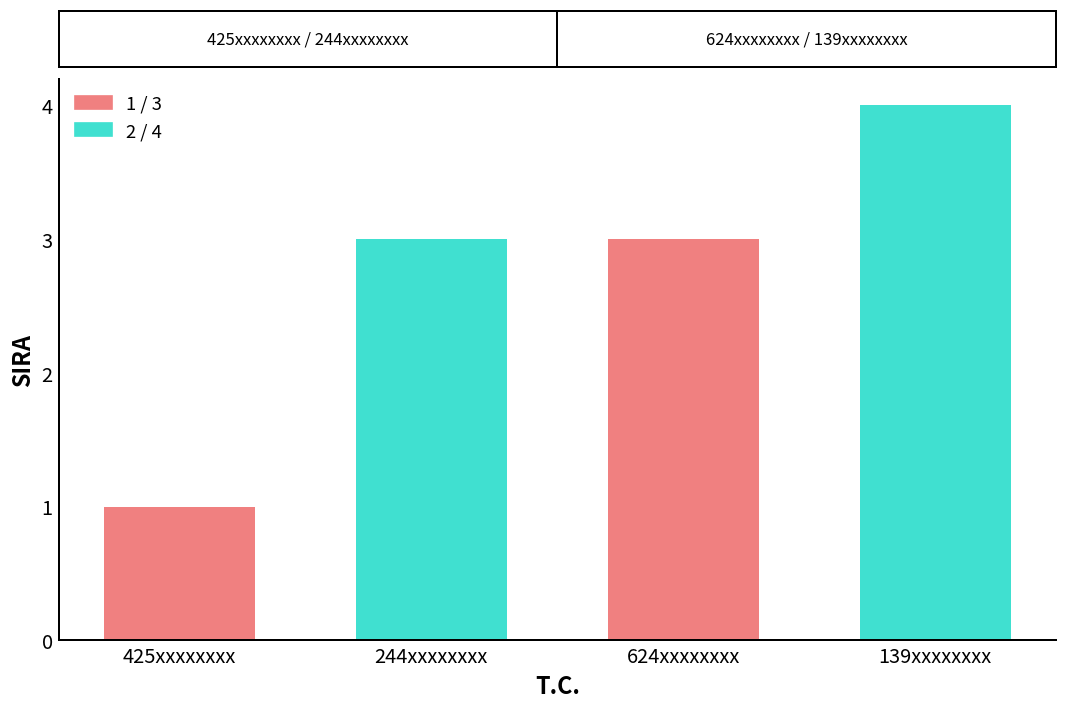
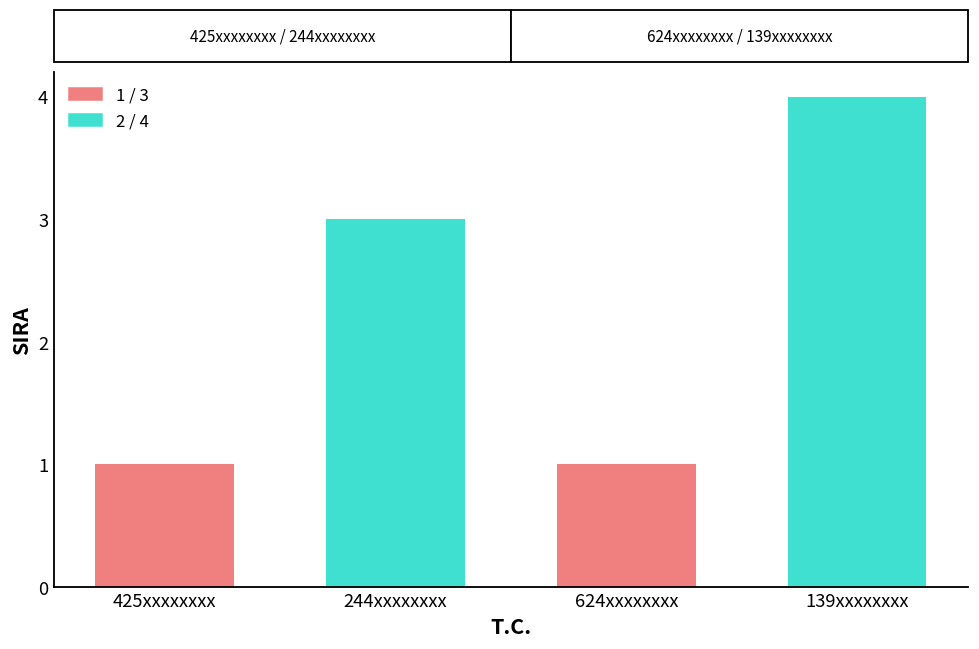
  {
    "425xxxxxxxx": 1,
    "244xxxxxxxx": 3,
-   "624xxxxxxxx": 3,
+   "624xxxxxxxx": 1,
    "139xxxxxxxx": 4
  }
